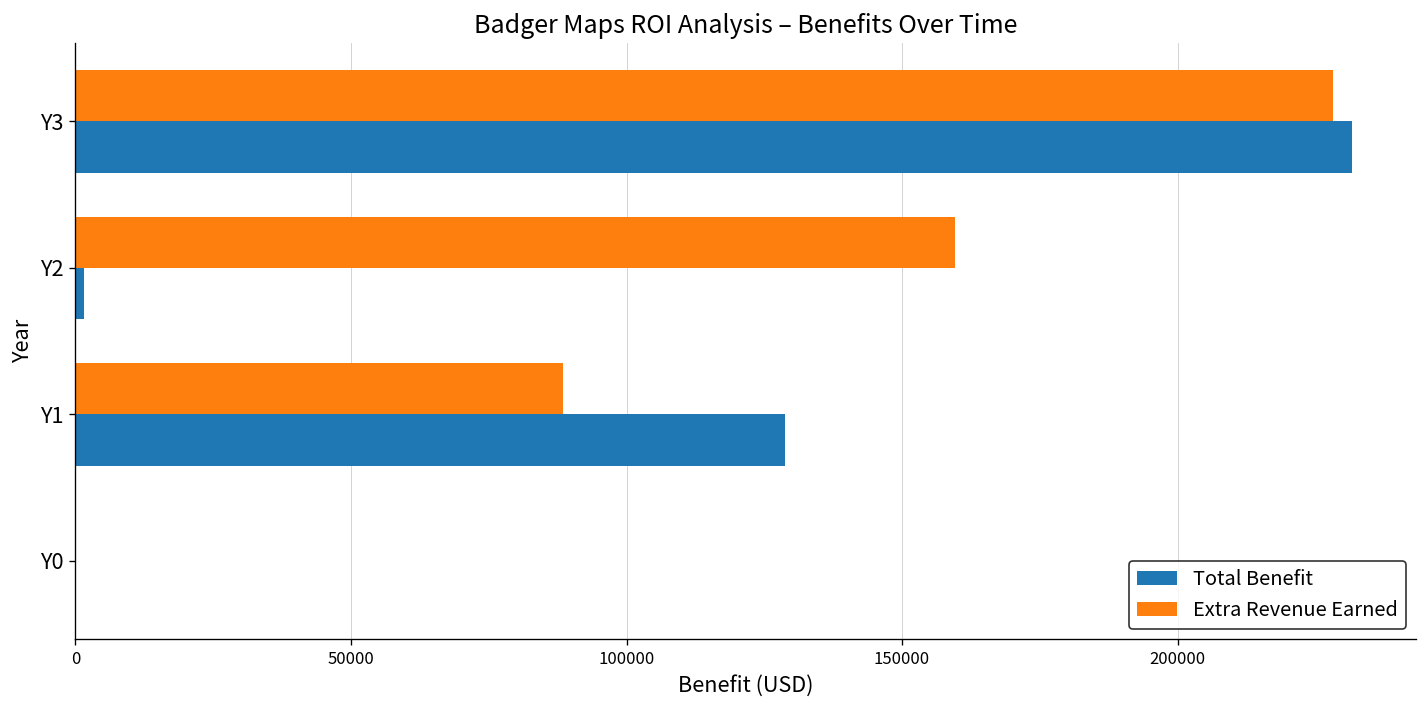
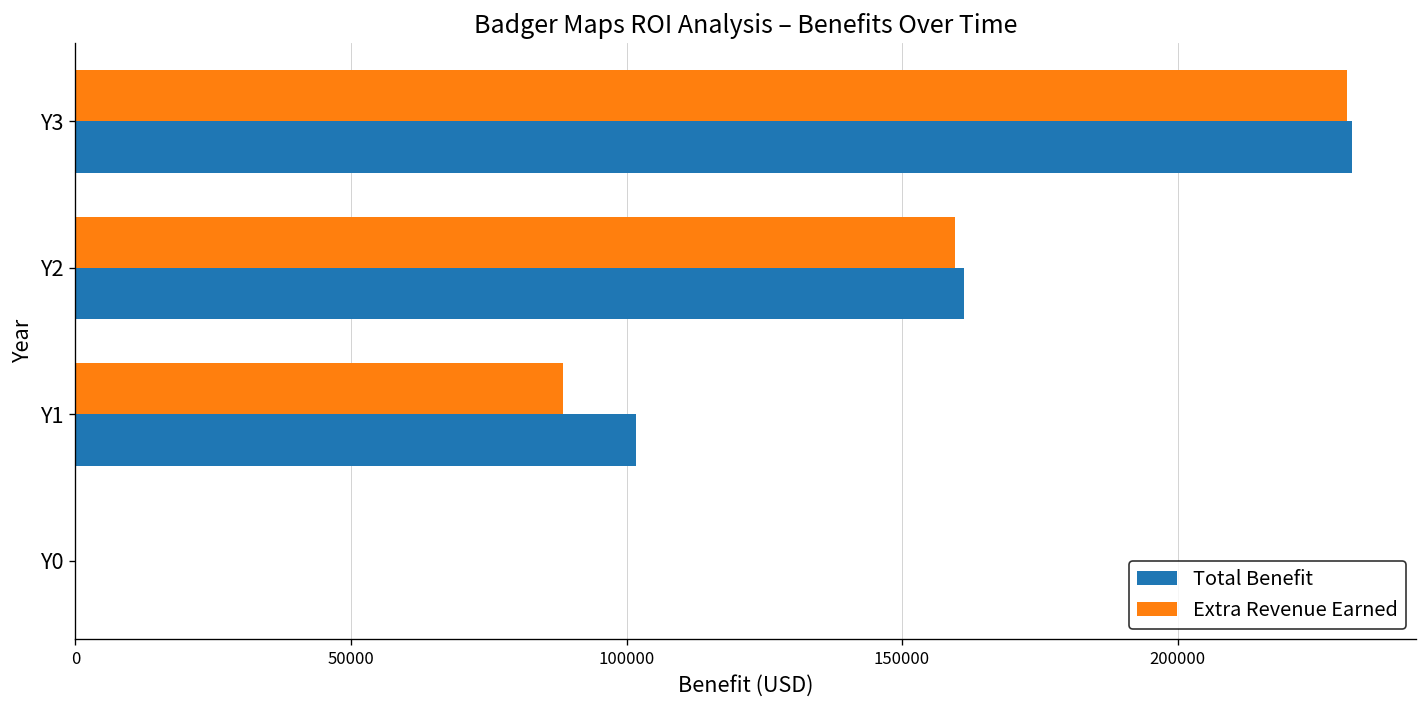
  {
    "Total Benefit": {
      "Y3": 232000,
-     "Y2": 2000,
-     "Y1": 129000,
+     "Y2": 161000,
+     "Y1": 102000,
      "Y0": 0
    },
    "Extra Revenue Earned": {
-     "Y3": 228000,
+     "Y3": 231000,
      "Y2": 160000,
      "Y1": 89000,
      "Y0": 0
    }
  }
